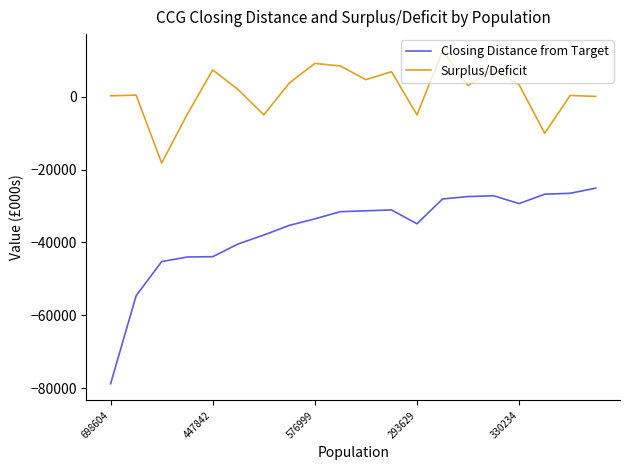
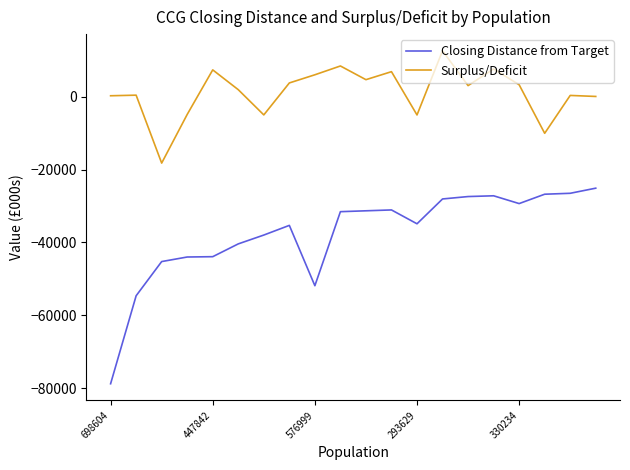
  {
    "Closing Distance from Target": {
      "698604": -79000,
      "447842": -44000,
-     "576999": -34000,
+     "576999": -52000,
      "293629": -35000,
      "330234": -29000
    },
    "Surplus/Deficit": {
      "698604": 0,
      "447842": 7000,
-     "576999": 9000,
+     "576999": 6000,
      "293629": -5000,
      "330234": 3000
    }
  }
